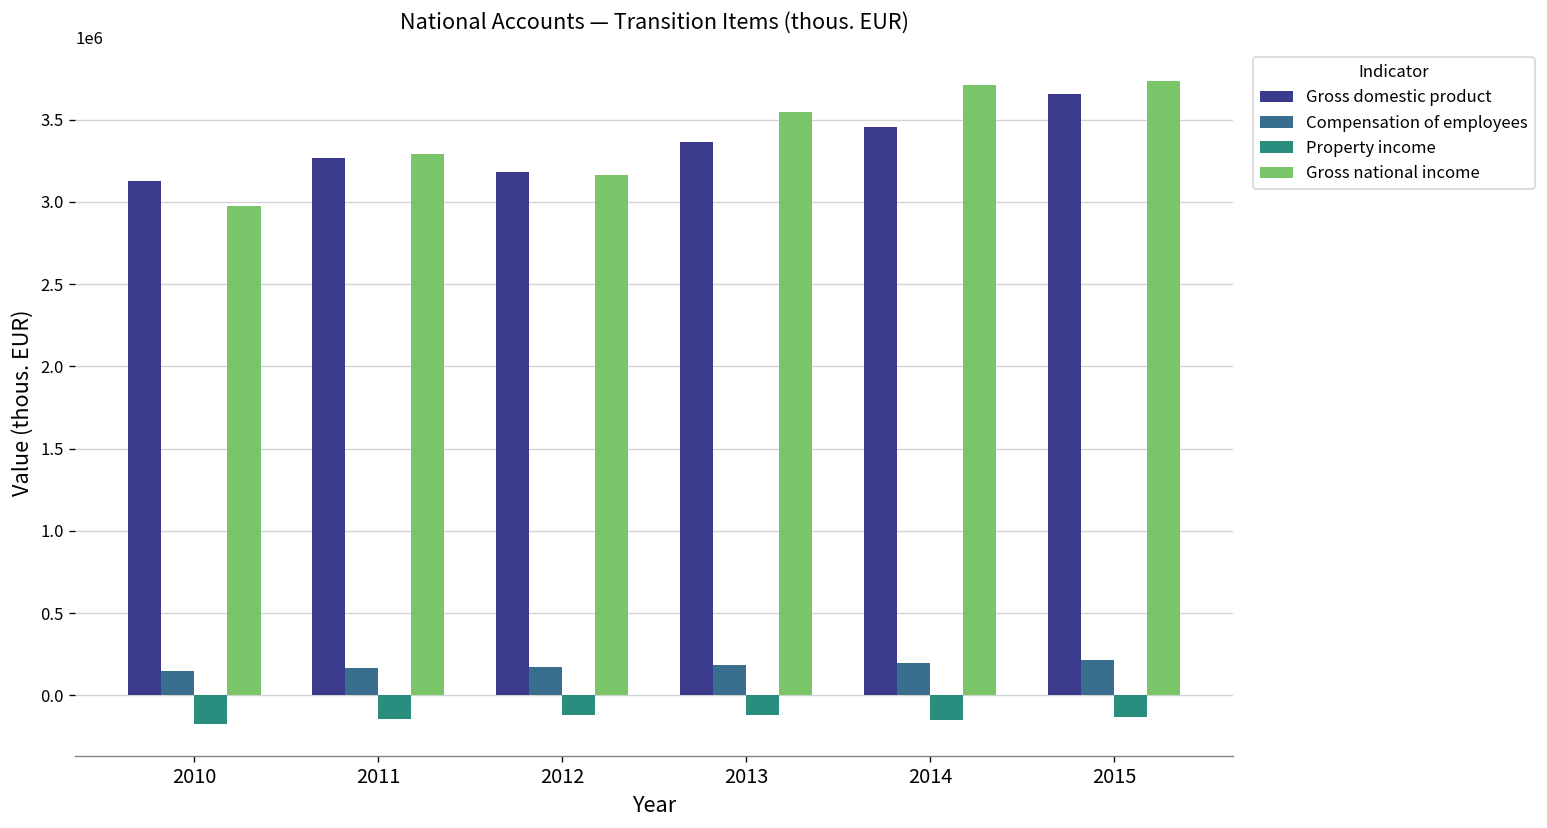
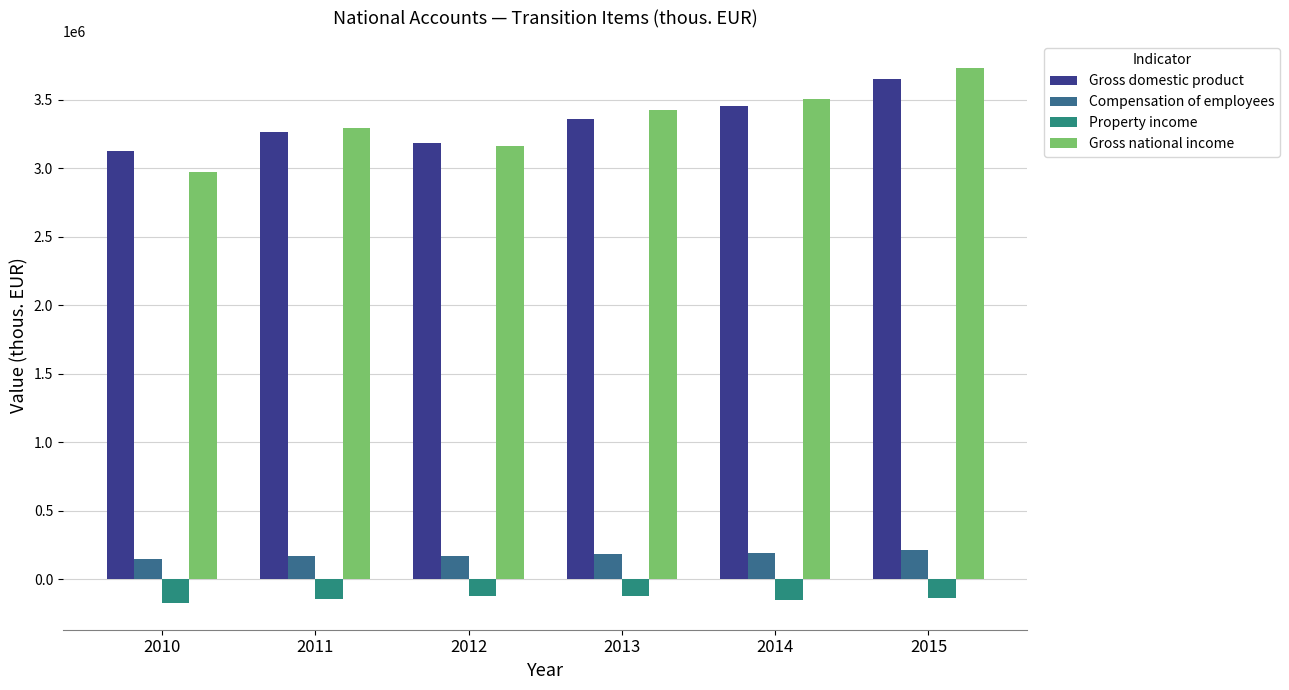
  {
    "Gross national income": {
      "2010": 2970000,
      "2011": 3290000,
      "2012": 3170000,
-     "2013": 3550000,
-     "2014": 3710000,
+     "2013": 3430000,
+     "2014": 3500000,
      "2015": 3730000
    }
  }
